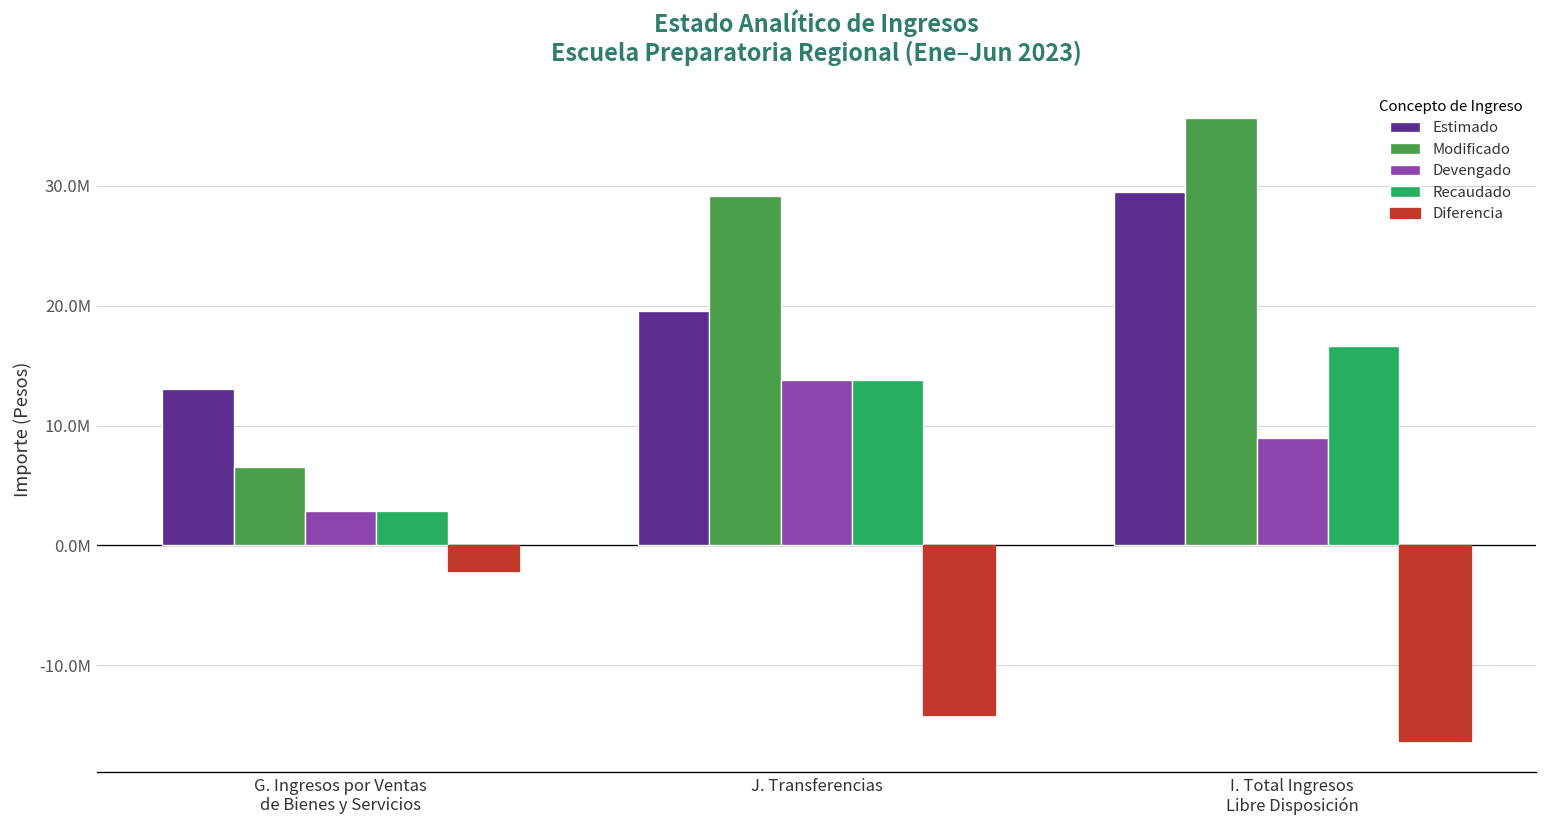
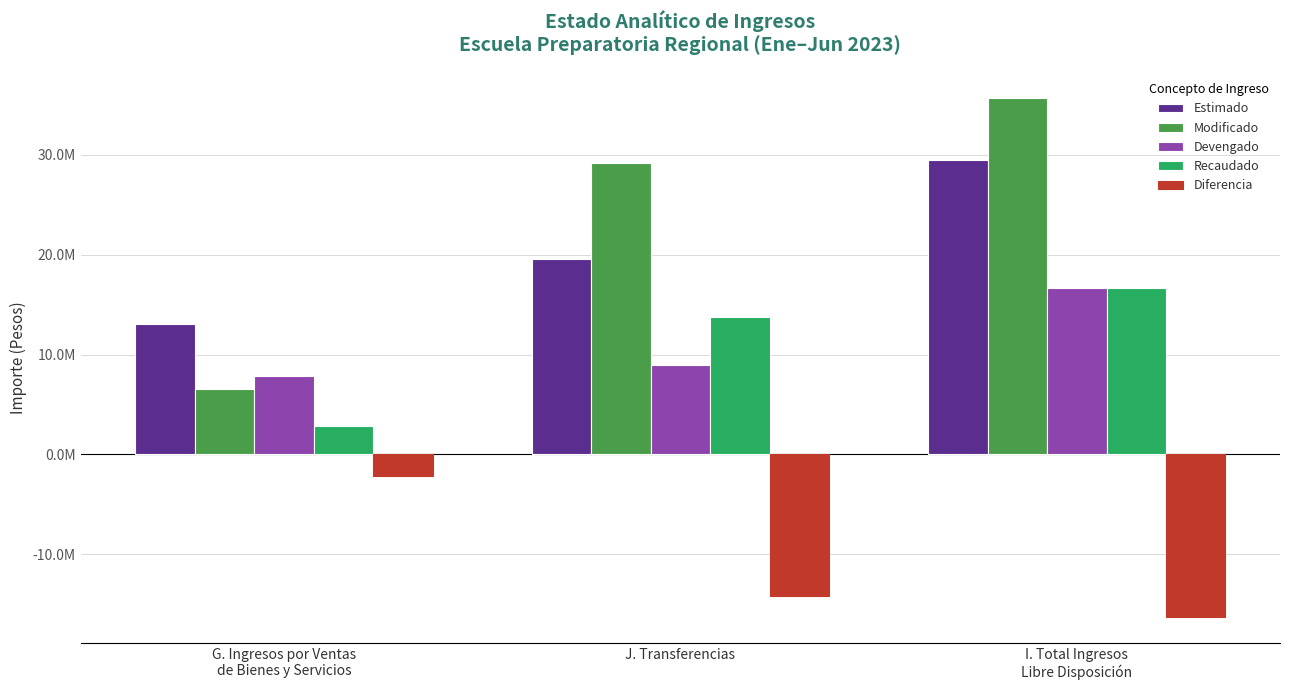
  {
    "Estimado": {
      "G. Ingresos por Ventas de Bienes y Servicios": 13000000,
      "J. Transferencias": 20000000,
      "I. Total Ingresos Libre Disposición": 29000000
    },
    "Devengado": {
-     "G. Ingresos por Ventas de Bienes y Servicios": 3000000,
-     "J. Transferencias": 14000000,
-     "I. Total Ingresos Libre Disposición": 9000000
+     "G. Ingresos por Ventas de Bienes y Servicios": 8000000,
+     "J. Transferencias": 9000000,
+     "I. Total Ingresos Libre Disposición": 17000000
    },
    "Diferencia": {
      "G. Ingresos por Ventas de Bienes y Servicios": -2000000,
      "J. Transferencias": -14000000,
      "I. Total Ingresos Libre Disposición": -16000000
    }
  }
